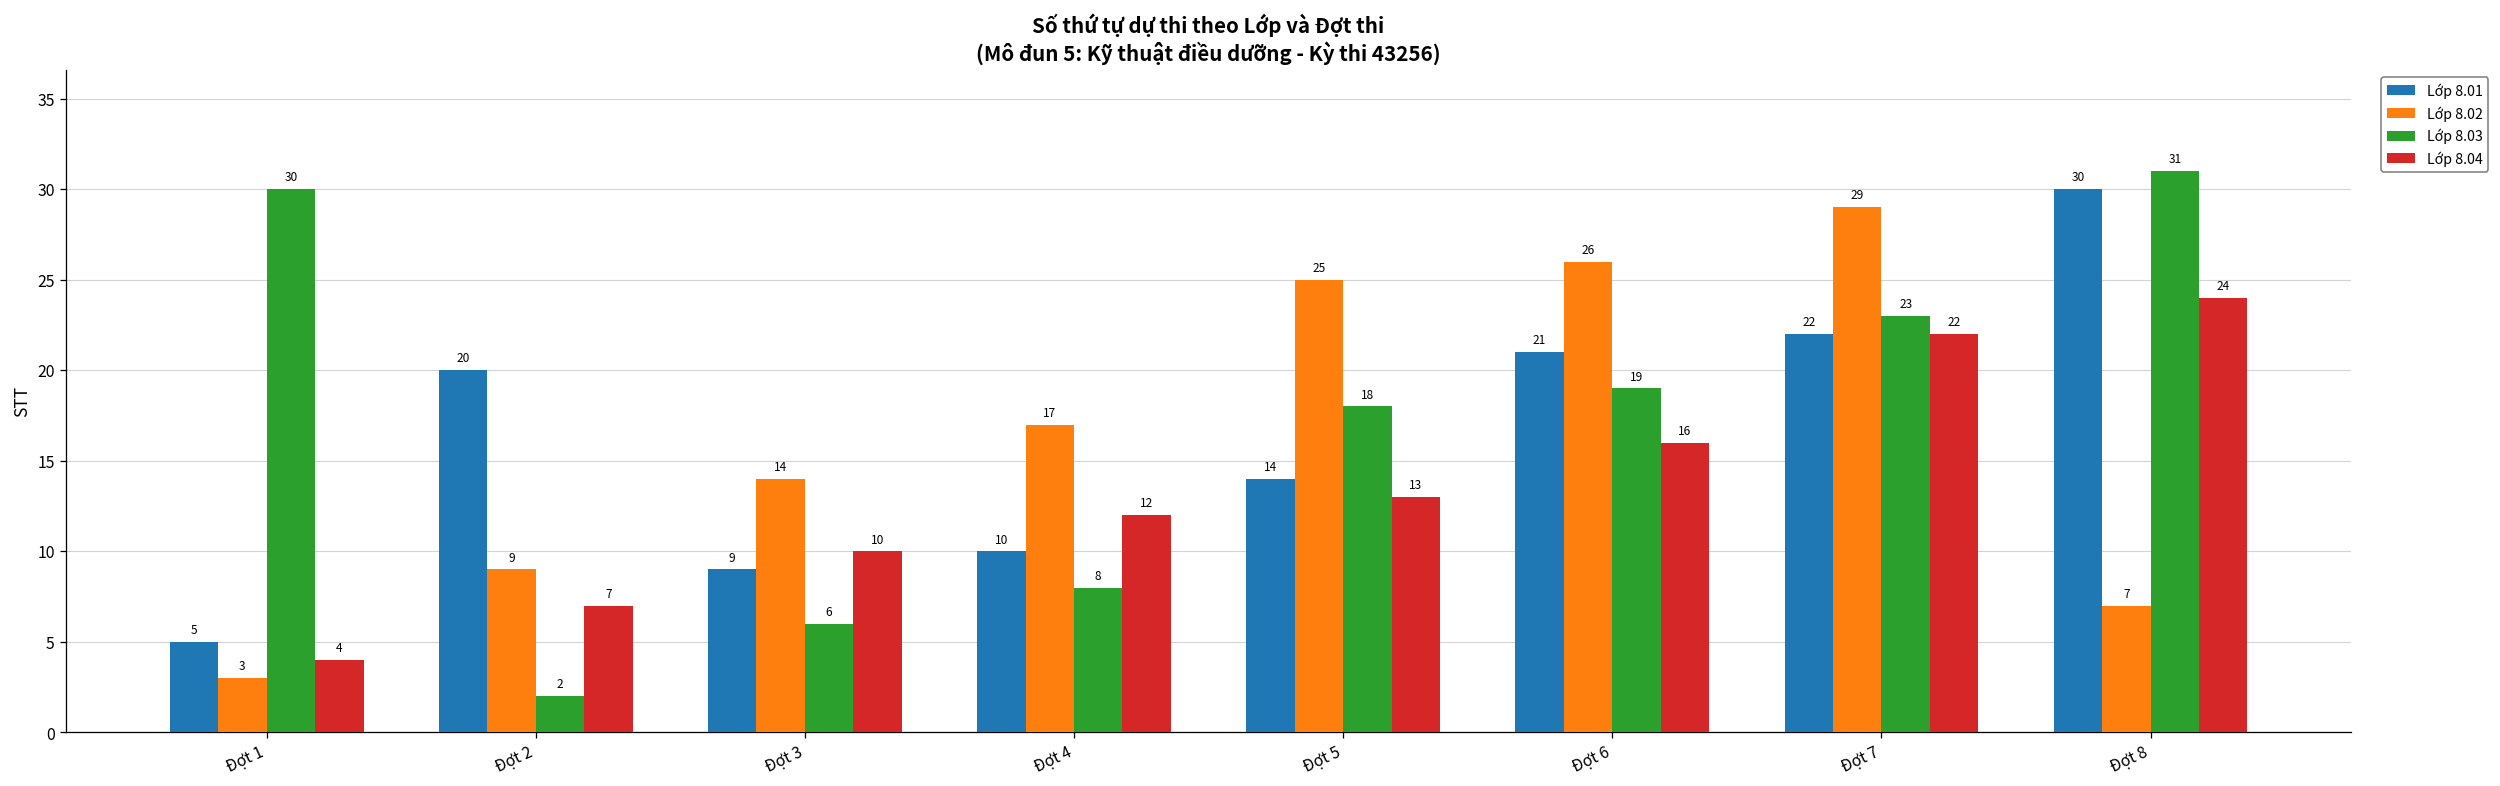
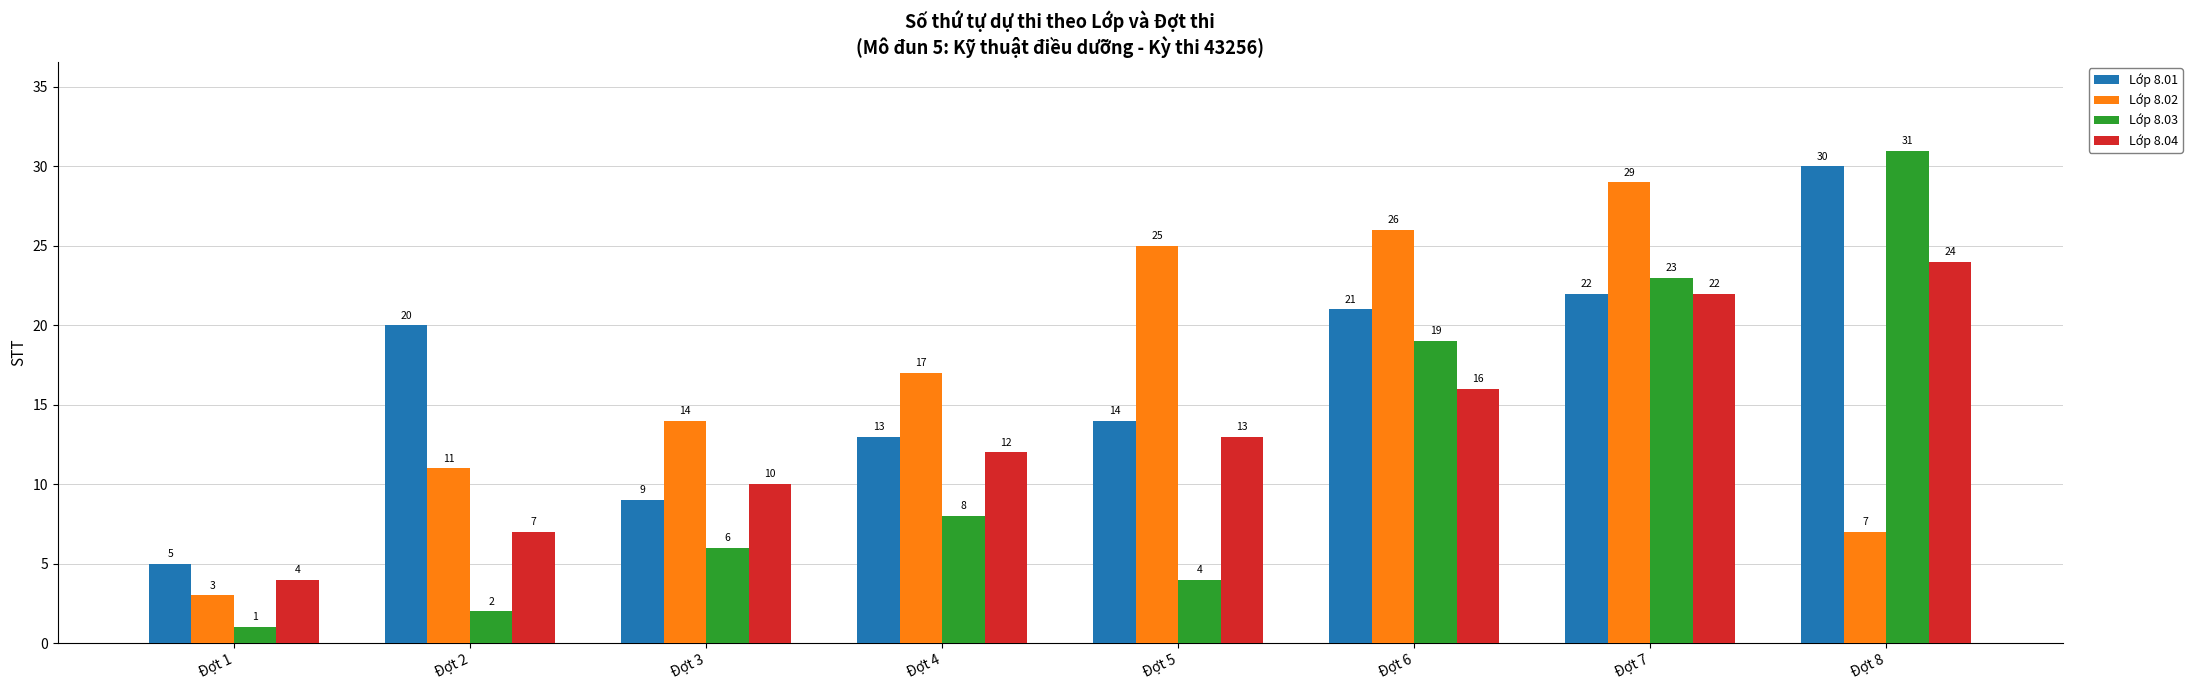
  {
    "Lớp 8.01": {
      "Đợt 1": 5,
      "Đợt 2": 20,
      "Đợt 3": 9,
-     "Đợt 4": 10,
+     "Đợt 4": 13,
      "Đợt 5": 14,
      "Đợt 6": 21,
      "Đợt 7": 22,
      "Đợt 8": 30
    },
    "Lớp 8.02": {
      "Đợt 1": 3,
-     "Đợt 2": 9,
+     "Đợt 2": 11,
      "Đợt 3": 14,
      "Đợt 4": 17,
      "Đợt 5": 25,
      "Đợt 6": 26,
      "Đợt 7": 29,
      "Đợt 8": 7
    },
    "Lớp 8.03": {
-     "Đợt 1": 30,
+     "Đợt 1": 1,
      "Đợt 2": 2,
      "Đợt 3": 6,
      "Đợt 4": 8,
-     "Đợt 5": 18,
+     "Đợt 5": 4,
      "Đợt 6": 19,
      "Đợt 7": 23,
      "Đợt 8": 31
    },
    "Lớp 8.04": {
      "Đợt 1": 4,
      "Đợt 2": 7,
      "Đợt 3": 10,
      "Đợt 4": 12,
      "Đợt 5": 13,
      "Đợt 6": 16,
      "Đợt 7": 22,
      "Đợt 8": 24
    }
  }
